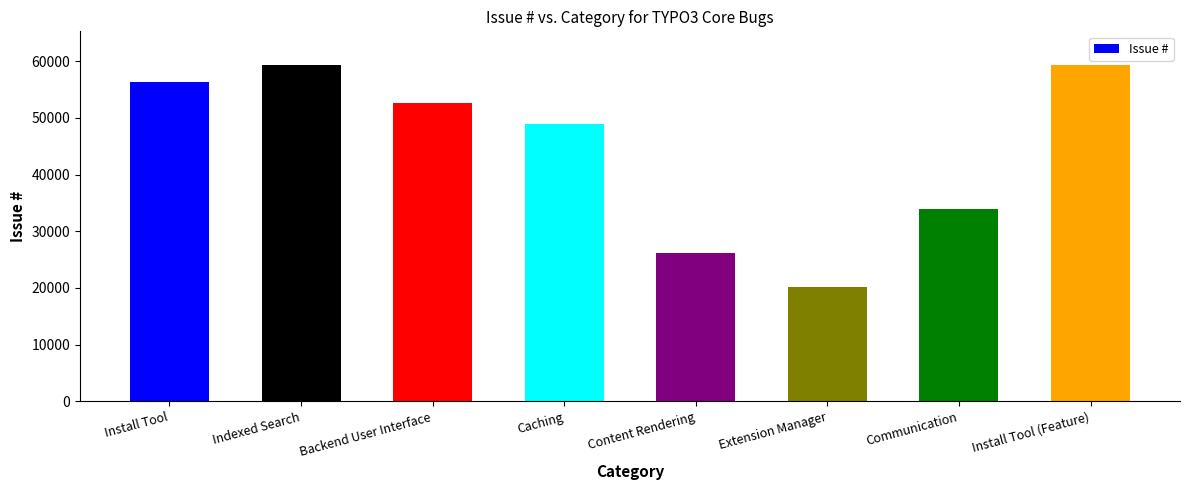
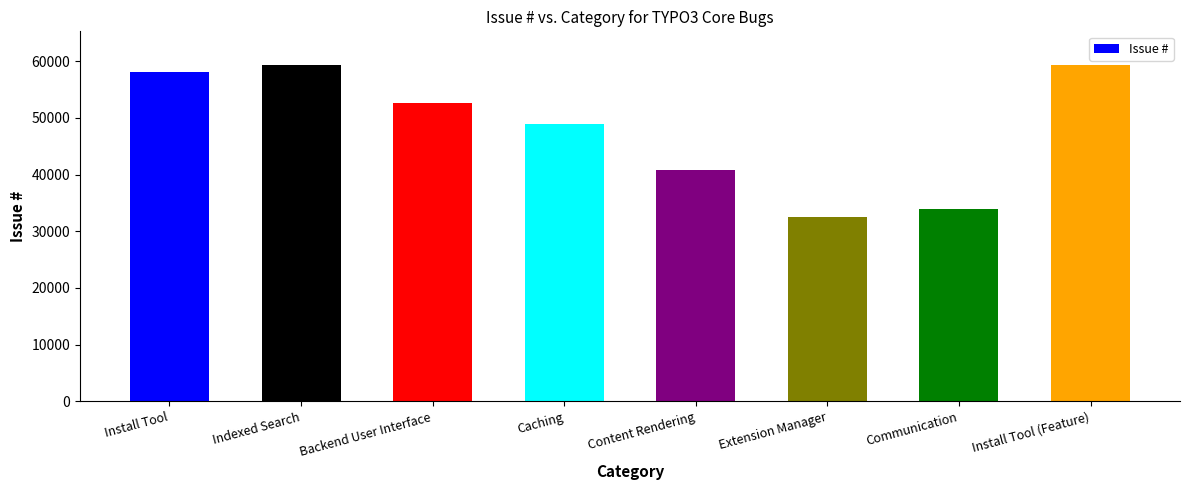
  {
-   "Install Tool": 56000,
+   "Install Tool": 58000,
    "Indexed Search": 59000,
    "Backend User Interface": 53000,
    "Caching": 49000,
-   "Content Rendering": 26000,
-   "Extension Manager": 20000,
+   "Content Rendering": 41000,
+   "Extension Manager": 33000,
    "Communication": 34000,
    "Install Tool (Feature)": 59000
  }
